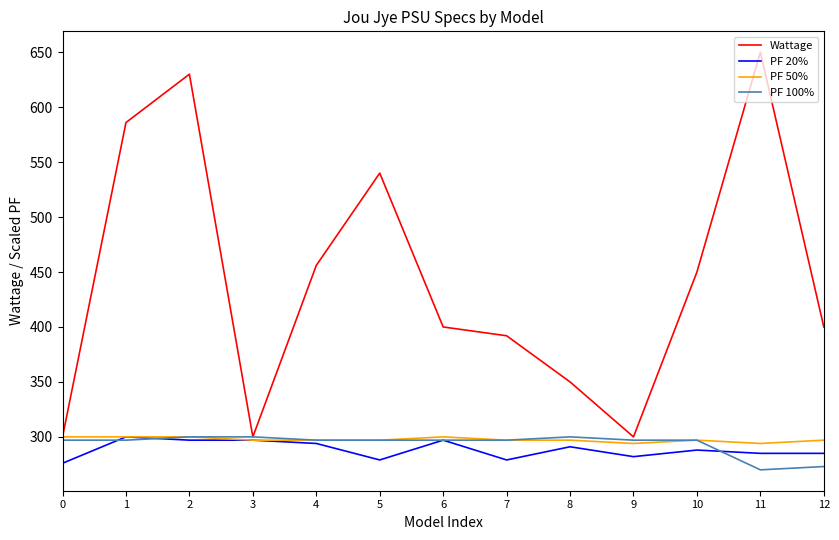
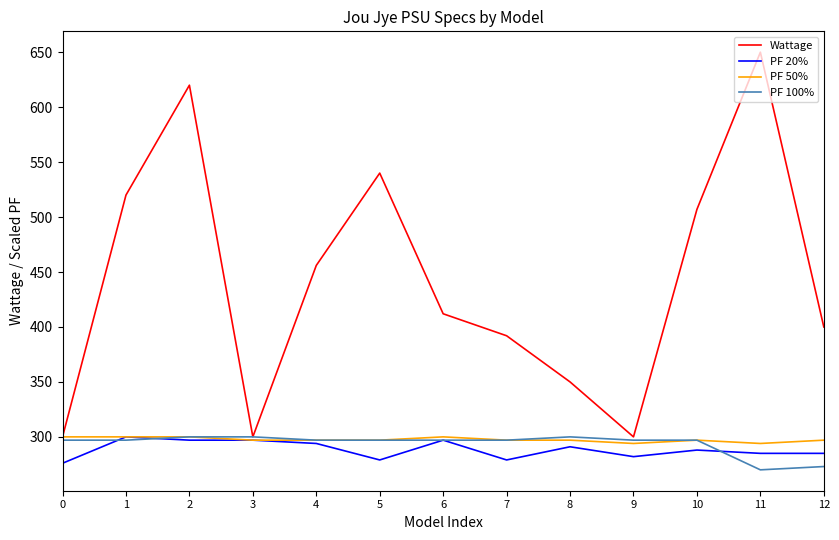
  {
    "Wattage": {
-     "1": 586,
-     "2": 630,
+     "1": 520,
+     "2": 620,
      "4": 456,
      "5": 540,
-     "6": 400,
+     "6": 412,
      "7": 392,
      "8": 350,
      "9": 300,
-     "10": 450,
+     "10": 507,
      "12": 400
    },
    "PF 20%": {
      "0": 276,
      "2": 297,
      "4": 294,
      "5": 279,
      "7": 279,
      "8": 291,
      "9": 282,
      "10": 288,
      "11": 285,
      "12": 285
    },
    "PF 50%": {
      "6": 300,
      "8": 297,
      "9": 294,
      "11": 294,
      "12": 297
    },
    "PF 100%": {
      "0": 297,
      "1": 297,
      "8": 300,
      "9": 297,
      "11": 270,
      "12": 273
    }
  }
